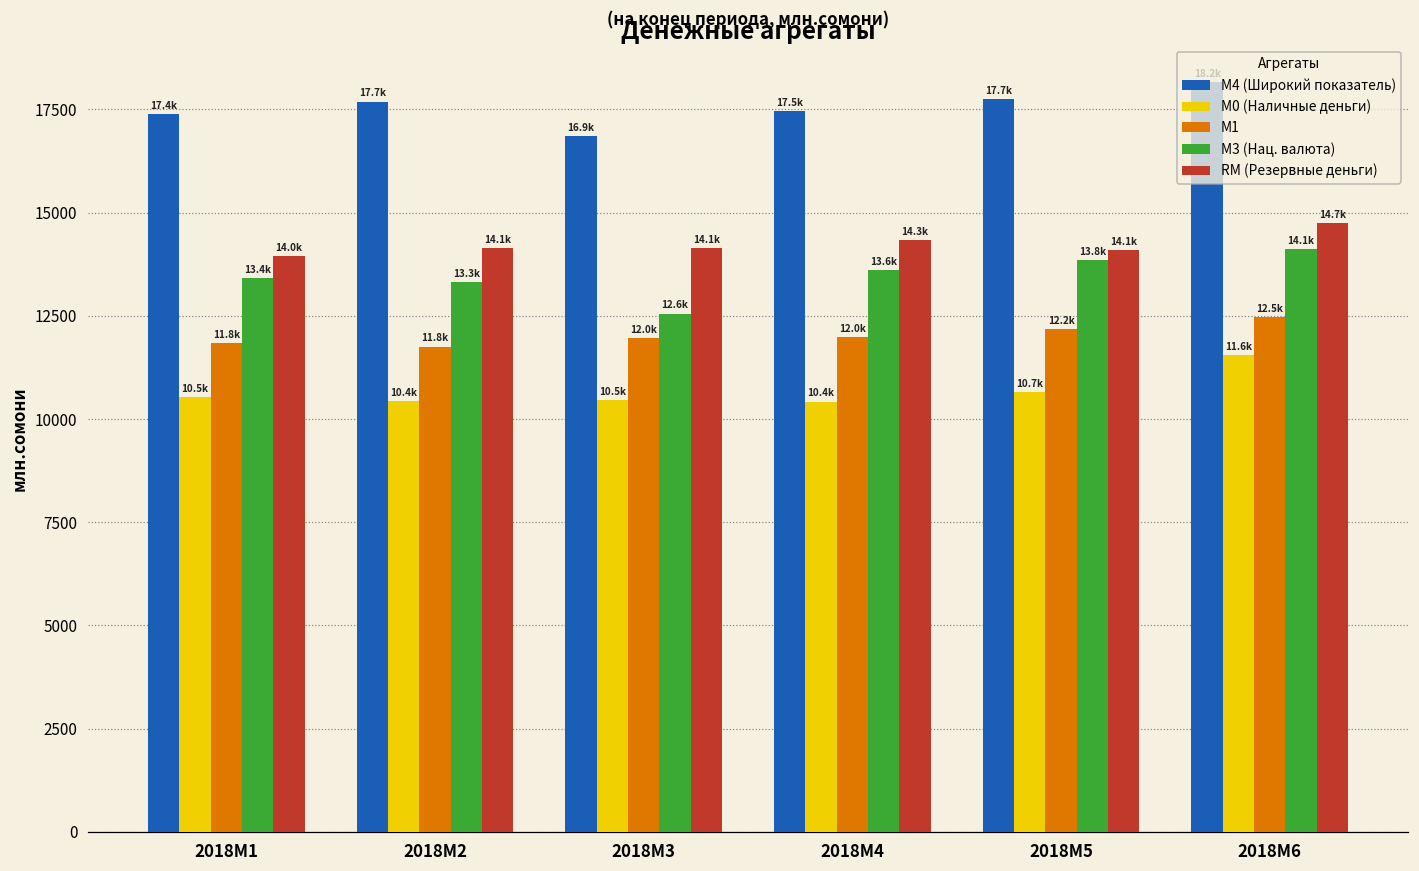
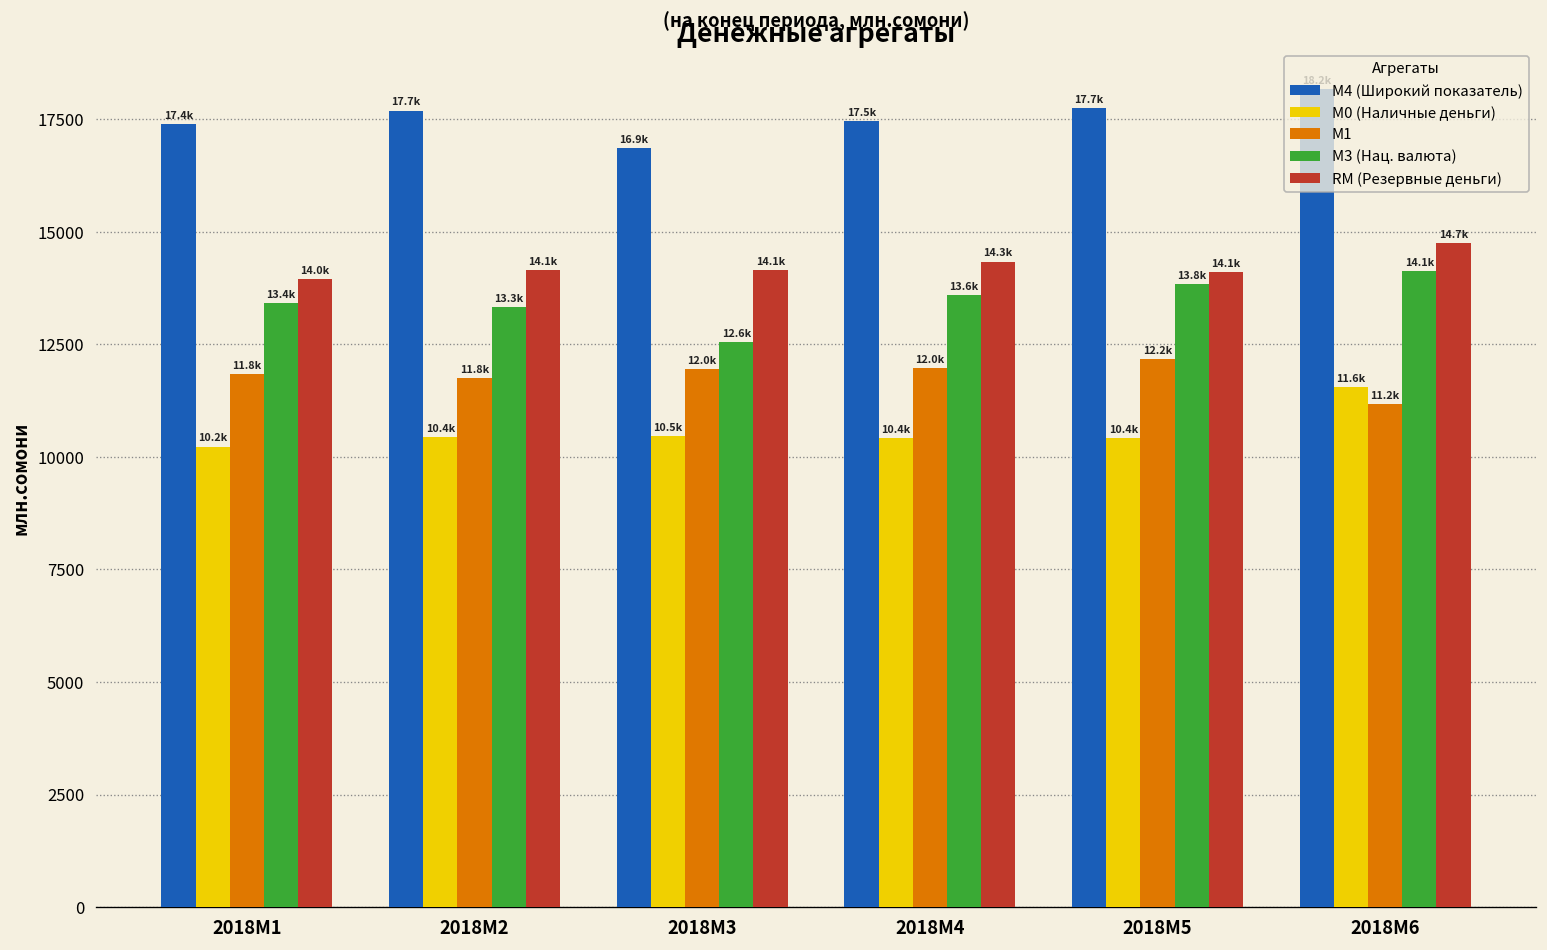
  {
    "М4 (Широкий показатель)": {
      "2018M1": "17.4k",
      "2018M2": "17.7k",
      "2018M3": "16.9k",
      "2018M4": "17.5k",
      "2018M5": "17.7k"
    },
    "М0 (Наличные деньги)": {
-     "2018M1": "10.5k",
+     "2018M1": "10.2k",
      "2018M2": "10.4k",
      "2018M3": "10.5k",
      "2018M4": "10.4k",
-     "2018M5": "10.7k",
+     "2018M5": "10.4k",
      "2018M6": "11.6k"
    },
    "М1": {
      "2018M1": "11.8k",
      "2018M2": "11.8k",
      "2018M3": "12.0k",
      "2018M4": "12.0k",
      "2018M5": "12.2k",
-     "2018M6": "12.5k"
+     "2018M6": "11.2k"
    },
    "М3 (Нац. валюта)": {
      "2018M1": "13.4k",
      "2018M2": "13.3k",
      "2018M3": "12.6k",
      "2018M4": "13.6k",
      "2018M5": "13.8k",
      "2018M6": "14.1k"
    },
    "RM (Резервные деньги)": {
      "2018M1": "14.0k",
      "2018M2": "14.1k",
      "2018M3": "14.1k",
      "2018M4": "14.3k",
      "2018M5": "14.1k",
      "2018M6": "14.7k"
    }
  }
